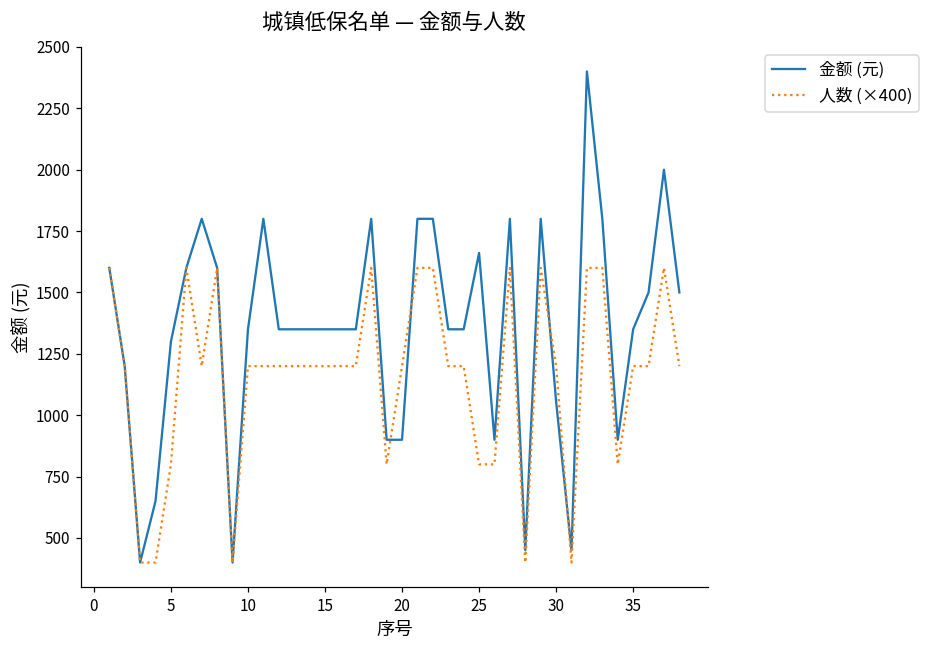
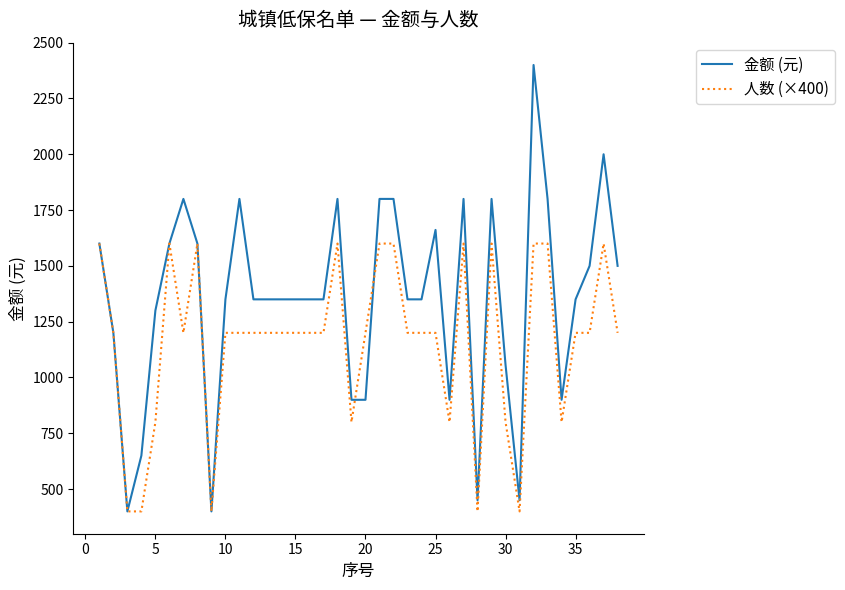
  {
    "金额 (元)": {
      "5": 1300,
      "10": 1350,
      "15": 1350,
      "20": 900,
      "25": 1660,
      "30": 1060,
      "35": 1350
    },
    "人数 (×400)": {
      "5": 800,
      "10": 1200,
      "15": 1200,
      "20": 1200,
-     "25": 800,
-     "30": 1200,
+     "25": 1200,
+     "30": 800,
      "35": 1200
    }
  }
